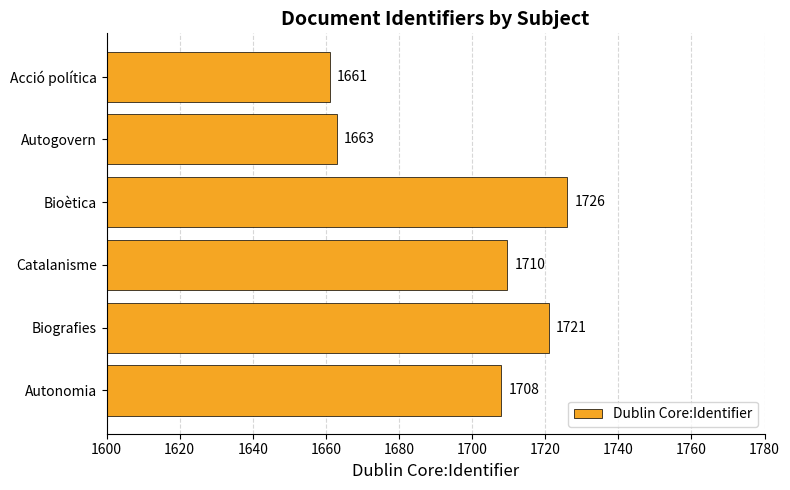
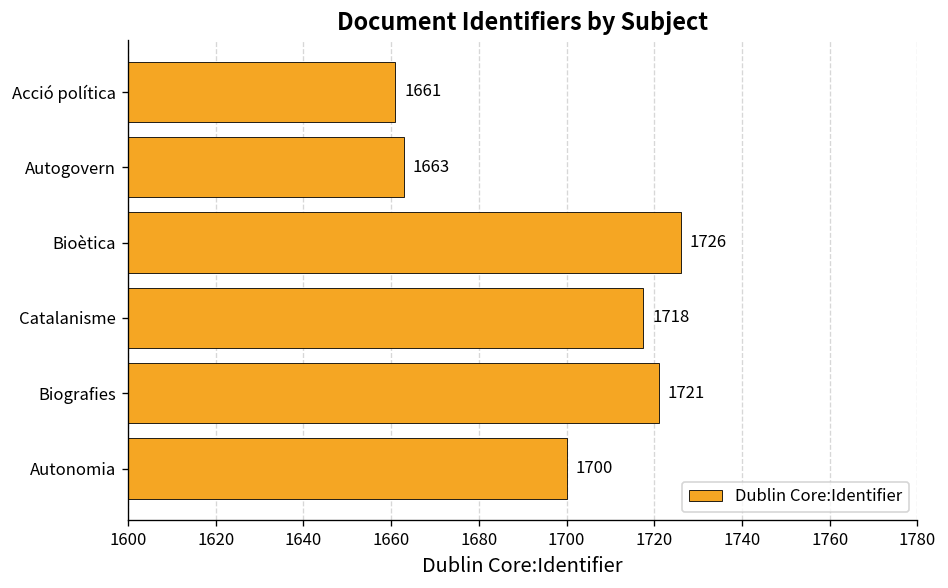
  {
    "Acció política": 1661,
    "Autogovern": 1663,
    "Bioètica": 1726,
-   "Catalanisme": 1710,
+   "Catalanisme": 1718,
    "Biografies": 1721,
-   "Autonomia": 1708
+   "Autonomia": 1700
  }
